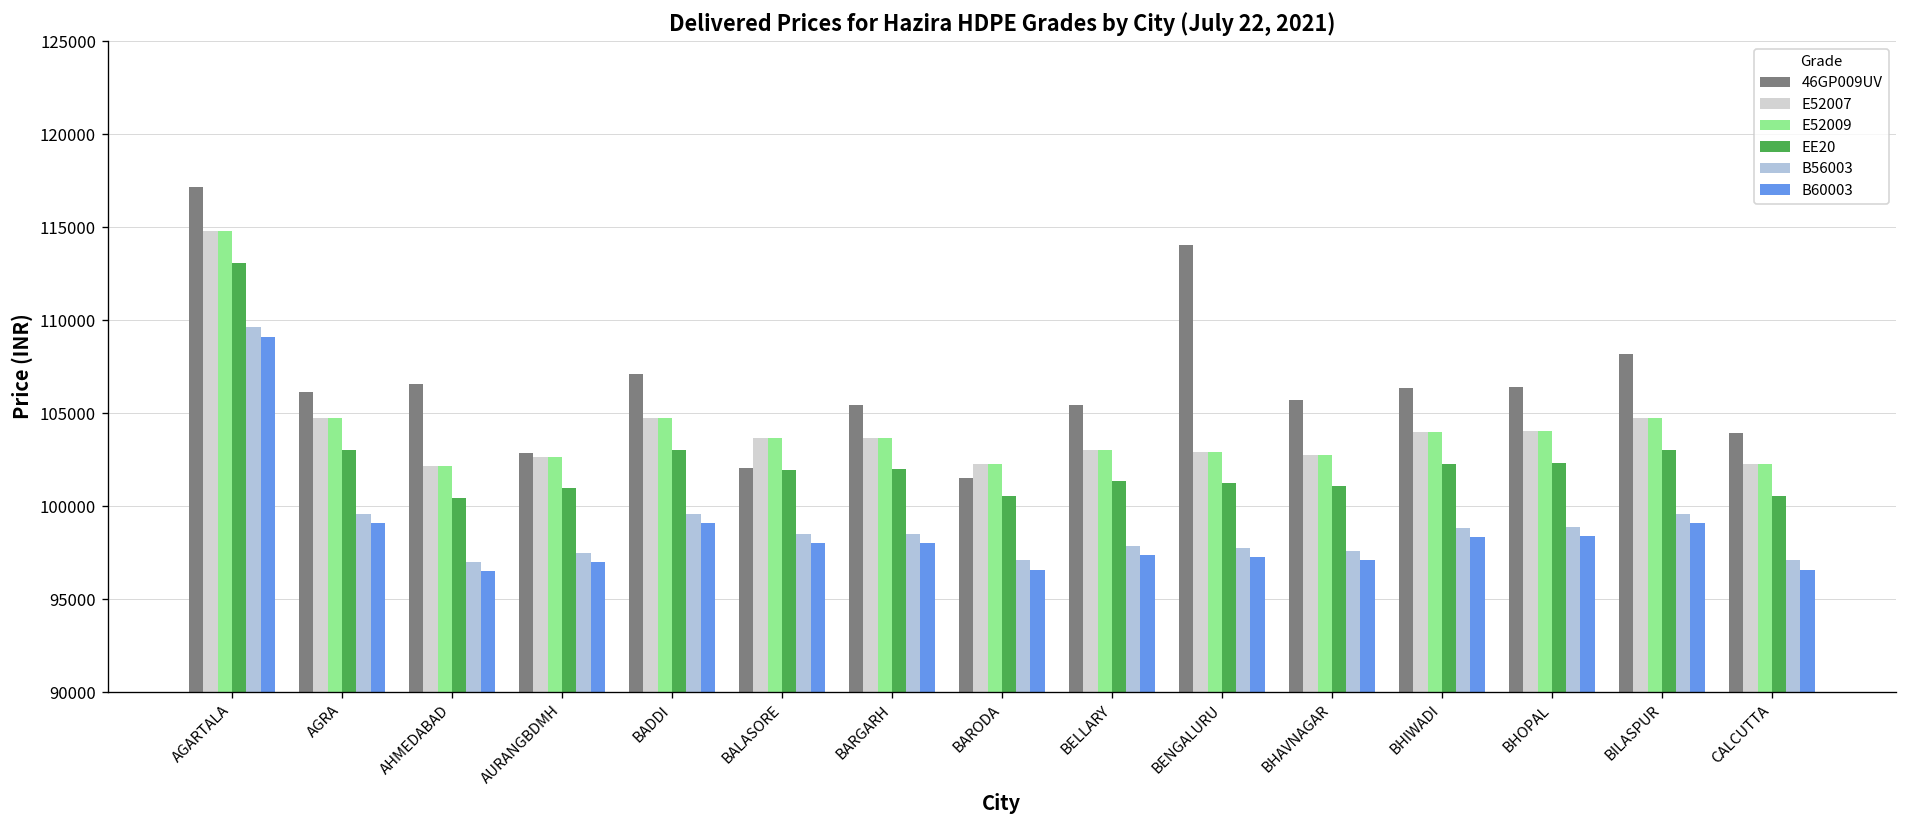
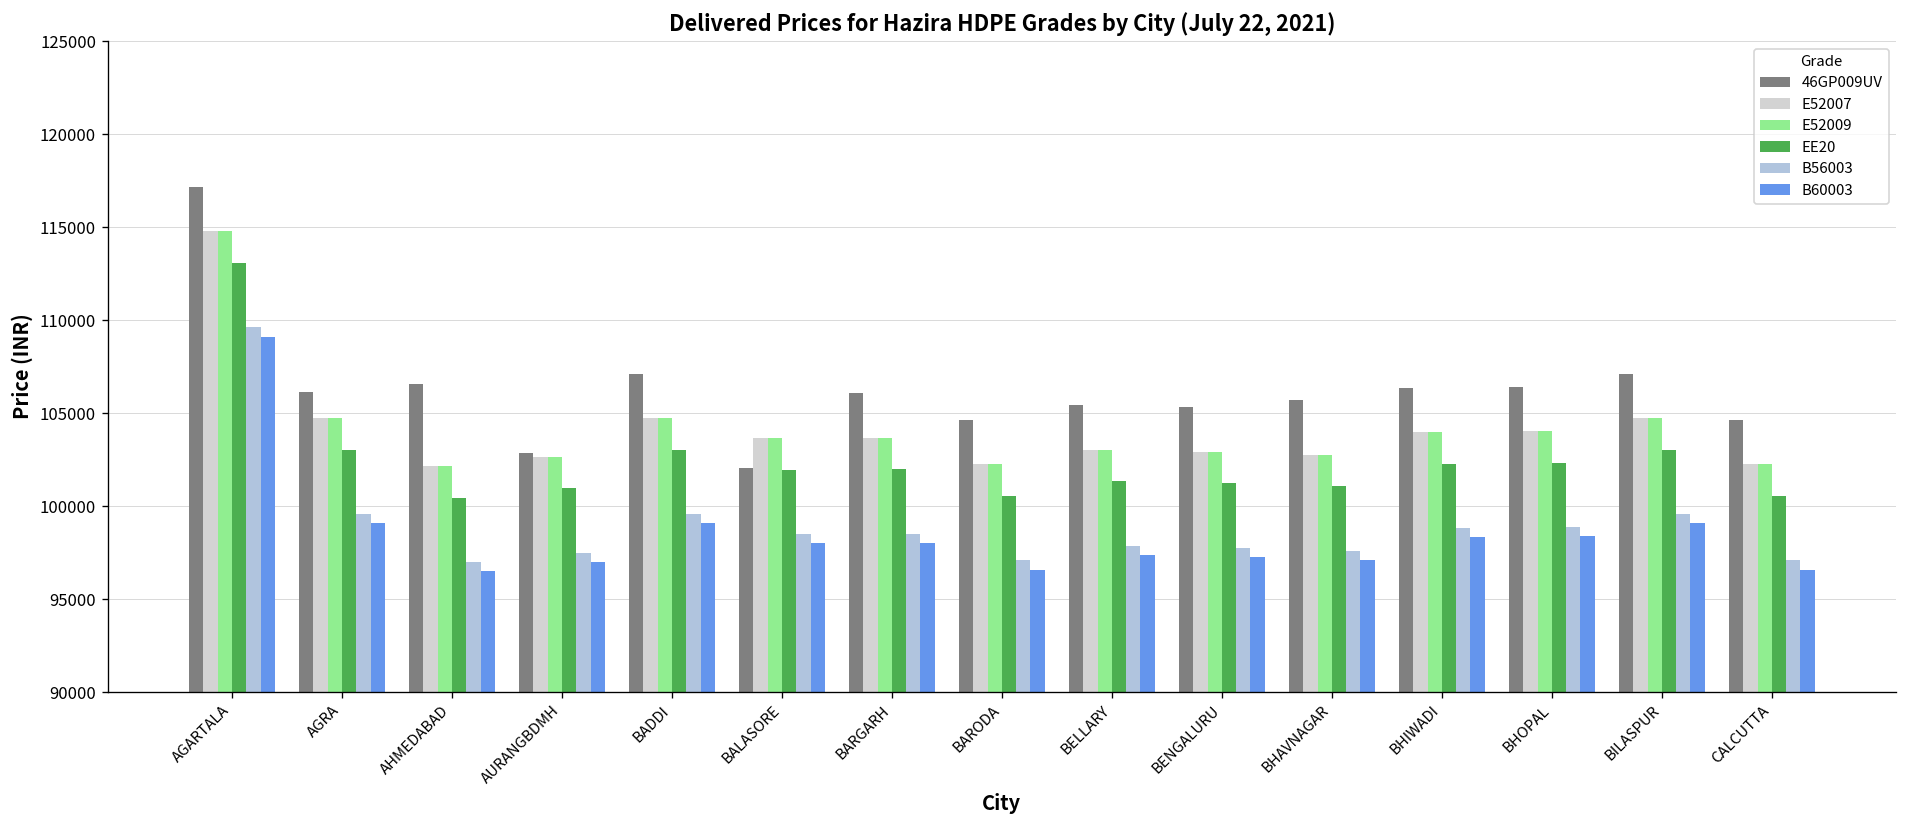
  {
    "46GP009UV": {
      "AGARTALA": 117200,
      "AGRA": 106200,
      "AHMEDABAD": 106600,
      "AURANGBDMH": 102900,
      "BADDI": 107100,
      "BALASORE": 102100,
-     "BARGARH": 105400,
-     "BARODA": 101500,
+     "BARGARH": 106100,
+     "BARODA": 104600,
      "BELLARY": 105400,
-     "BENGALURU": 114000,
+     "BENGALURU": 105300,
      "BHAVNAGAR": 105700,
      "BHIWADI": 106400,
      "BHOPAL": 106400,
-     "BILASPUR": 108200,
-     "CALCUTTA": 103900
+     "BILASPUR": 107100,
+     "CALCUTTA": 104600
    },
    "E52009": {
      "AGARTALA": 114800,
      "AGRA": 104700,
      "AHMEDABAD": 102200,
      "AURANGBDMH": 102700,
      "BADDI": 104700,
      "BALASORE": 103700,
      "BARGARH": 103700,
      "BARODA": 102200,
      "BELLARY": 103000,
      "BENGALURU": 102900,
      "BHAVNAGAR": 102800,
      "BHIWADI": 104000,
      "BHOPAL": 104000,
      "BILASPUR": 104700,
      "CALCUTTA": 102200
    },
    "EE20": {
      "AGARTALA": 113100,
      "AGRA": 103000,
      "AHMEDABAD": 100500,
      "AURANGBDMH": 101000,
      "BADDI": 103000,
      "BALASORE": 102000,
      "BARGARH": 102000,
      "BARODA": 100500,
      "BELLARY": 101300,
      "BENGALURU": 101200,
      "BHAVNAGAR": 101100,
      "BHIWADI": 102300,
      "BHOPAL": 102300,
      "BILASPUR": 103000,
      "CALCUTTA": 100500
    },
    "B60003": {
      "AGARTALA": 109100,
      "AGRA": 99100,
      "AHMEDABAD": 96500,
      "AURANGBDMH": 97000,
      "BADDI": 99100,
      "BALASORE": 98000,
      "BARGARH": 98000,
      "BARODA": 96600,
      "BELLARY": 97400,
      "BENGALURU": 97300,
      "BHAVNAGAR": 97100,
      "BHIWADI": 98300,
      "BHOPAL": 98400,
      "BILASPUR": 99100,
      "CALCUTTA": 96600
    }
  }
